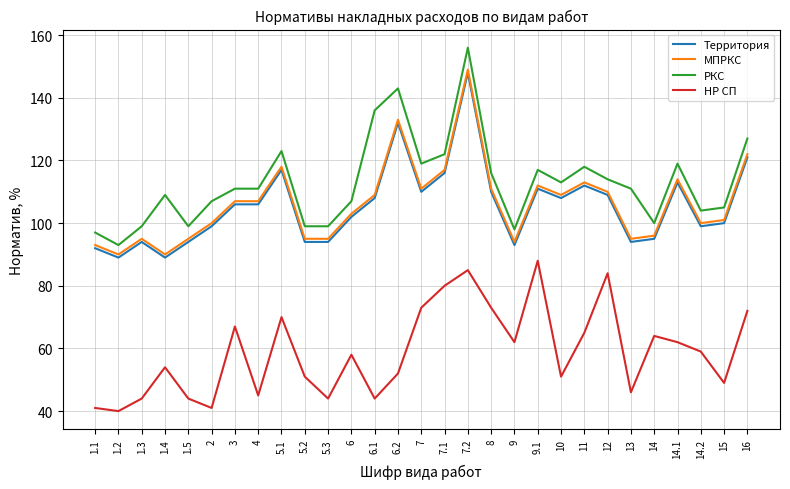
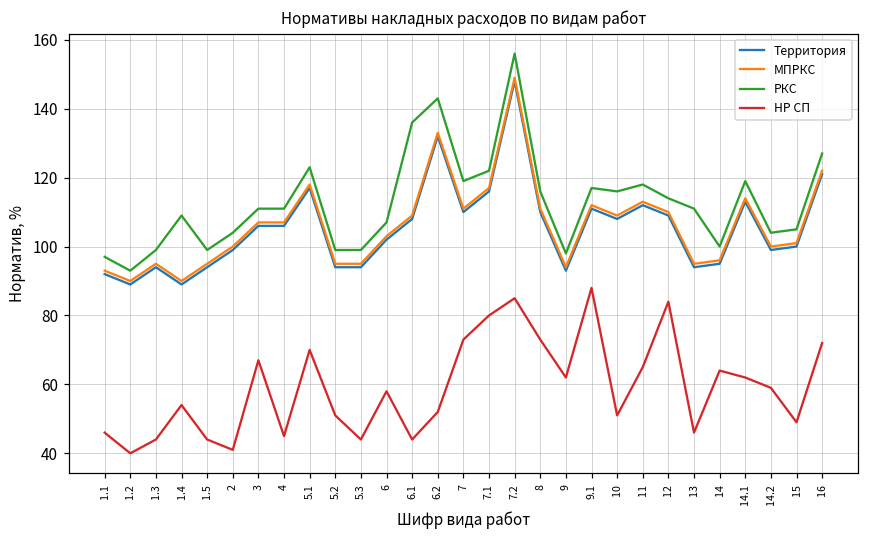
  {
    "Территория": {
      "1.1": 92,
      "1.2": 89,
      "1.3": 94,
      "1.4": 89,
      "1.5": 94,
      "2": 99,
      "3": 106,
      "4": 106,
      "5.1": 117,
      "5.2": 94,
      "5.3": 94,
      "6": 102,
      "6.1": 108,
      "6.2": 132,
      "7": 110,
      "7.1": 116,
      "7.2": 148,
      "8": 110,
      "9": 93,
      "9.1": 111,
      "10": 108,
      "11": 112,
      "12": 109,
      "13": 94,
      "14": 95,
      "14.1": 113,
      "14.2": 99,
      "15": 100,
      "16": 121
    },
    "МПРКС": {
      "1.1": 93,
      "1.2": 90,
      "1.3": 95,
      "1.4": 90,
      "1.5": 95,
      "2": 100,
      "3": 107,
      "4": 107,
      "5.1": 118,
      "5.2": 95,
      "5.3": 95,
      "6": 103,
      "6.1": 109,
      "6.2": 133,
      "7": 111,
      "7.1": 117,
      "7.2": 149,
      "8": 111,
      "9": 94,
      "9.1": 112,
      "10": 109,
      "11": 113,
      "12": 110,
      "13": 95,
      "14": 96,
      "14.1": 114,
      "14.2": 100,
      "15": 101,
      "16": 122
    },
    "РКС": {
      "1.1": 97,
      "1.2": 93,
      "1.3": 99,
      "1.4": 109,
      "1.5": 99,
-     "2": 107,
+     "2": 104,
      "3": 111,
      "4": 111,
      "5.1": 123,
      "5.2": 99,
      "5.3": 99,
      "6": 107,
      "6.1": 136,
      "6.2": 143,
      "7": 119,
      "7.1": 122,
      "7.2": 156,
      "8": 116,
      "9": 98,
      "9.1": 117,
-     "10": 113,
+     "10": 116,
      "11": 118,
      "12": 114,
      "13": 111,
      "14": 100,
      "14.1": 119,
      "14.2": 104,
      "15": 105,
      "16": 127
    },
    "НР СП": {
-     "1.1": 41,
+     "1.1": 46,
      "1.2": 40,
      "1.3": 44,
      "1.4": 54,
      "1.5": 44,
      "2": 41,
      "3": 67,
      "4": 45,
      "5.1": 70,
      "5.2": 51,
      "5.3": 44,
      "6": 58,
      "6.1": 44,
      "6.2": 52,
      "7": 73,
      "7.1": 80,
      "7.2": 85,
      "8": 73,
      "9": 62,
      "9.1": 88,
      "10": 51,
      "11": 65,
      "12": 84,
      "13": 46,
      "14": 64,
      "14.1": 62,
      "14.2": 59,
      "15": 49,
      "16": 72
    }
  }
